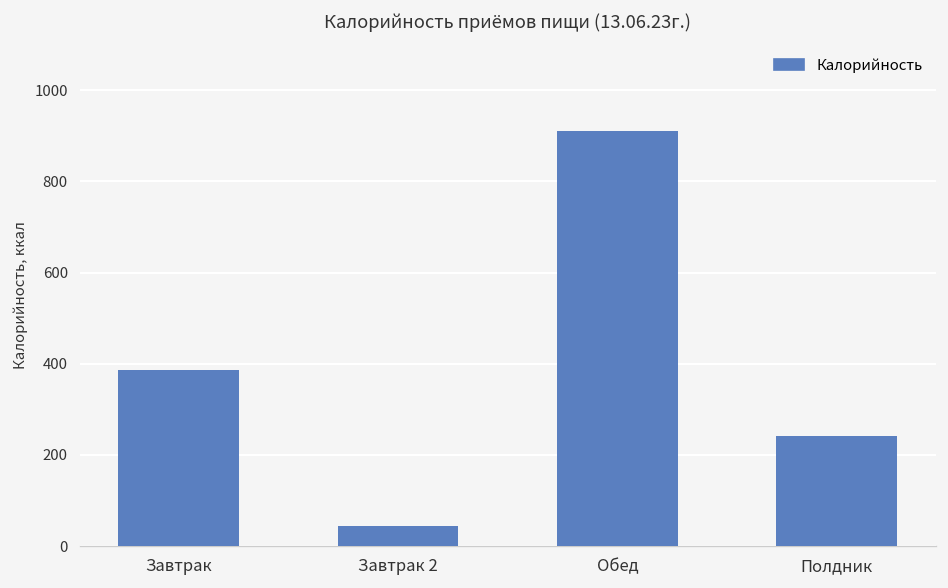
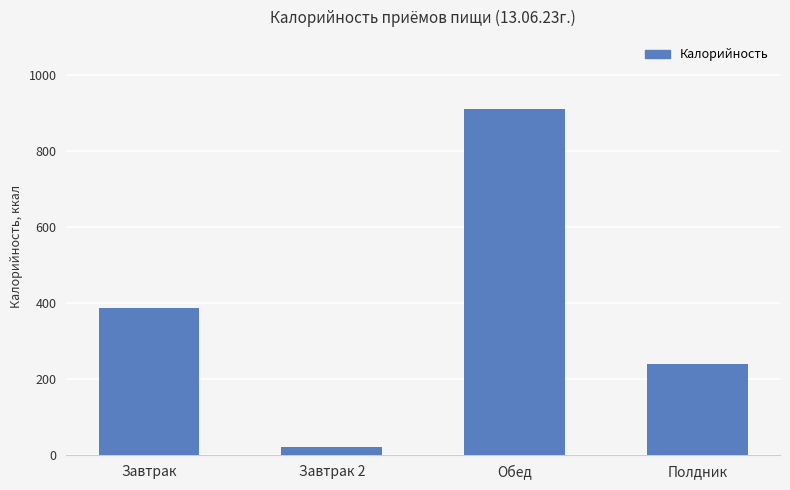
  {
    "Завтрак": 390,
-   "Завтрак 2": 40,
+   "Завтрак 2": 20,
    "Обед": 910,
    "Полдник": 240
  }
